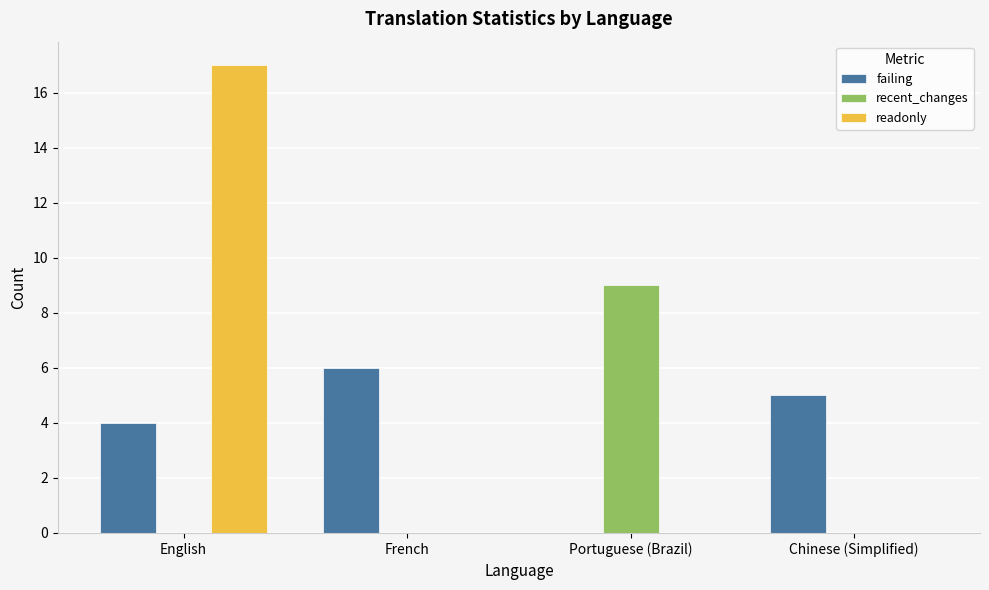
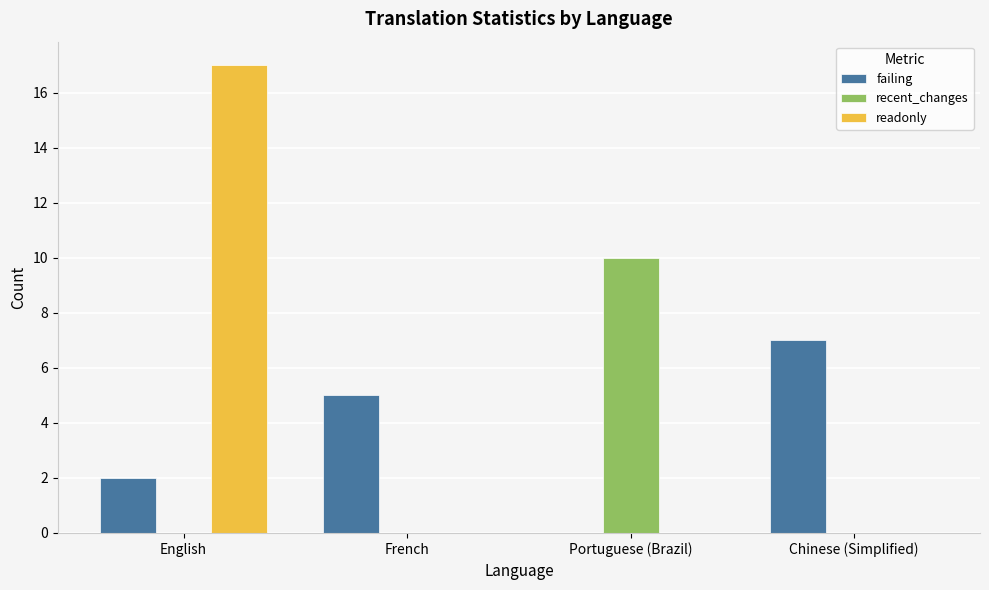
  {
    "failing": {
-     "English": 4,
-     "French": 6,
+     "English": 2,
+     "French": 5,
      "Portuguese (Brazil)": 0,
-     "Chinese (Simplified)": 5
+     "Chinese (Simplified)": 7
    },
    "recent_changes": {
      "English": 0,
      "French": 0,
-     "Portuguese (Brazil)": 9,
+     "Portuguese (Brazil)": 10,
      "Chinese (Simplified)": 0
    },
    "readonly": {
      "English": 17,
      "French": 0,
      "Portuguese (Brazil)": 0,
      "Chinese (Simplified)": 0
    }
  }
